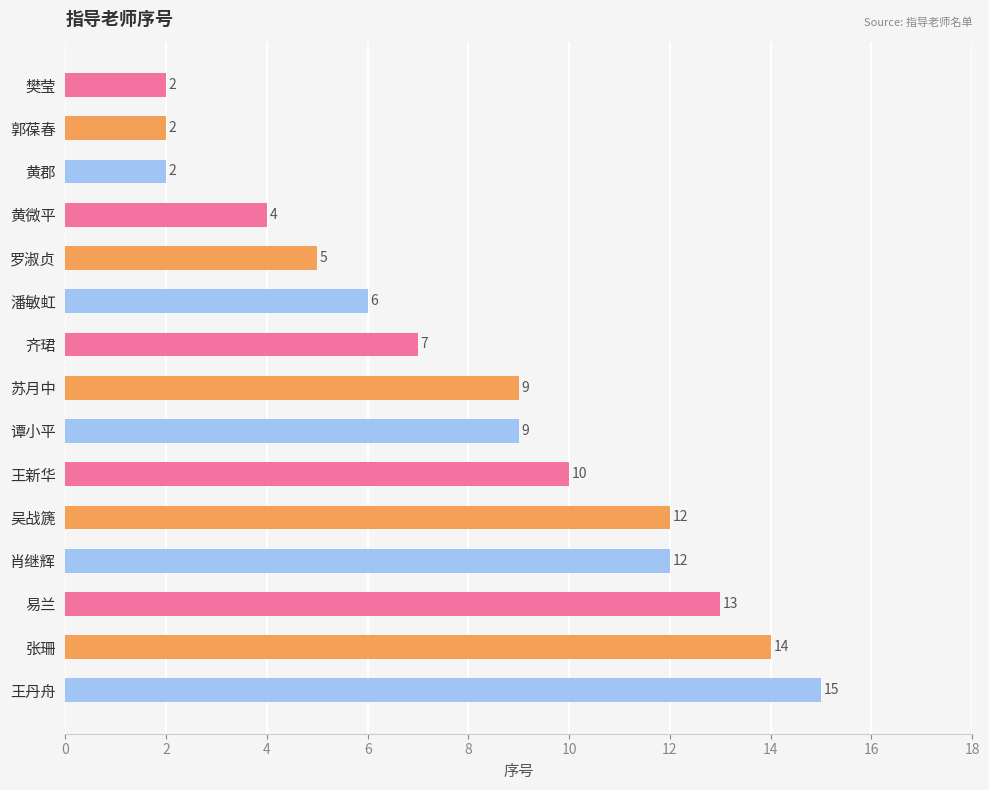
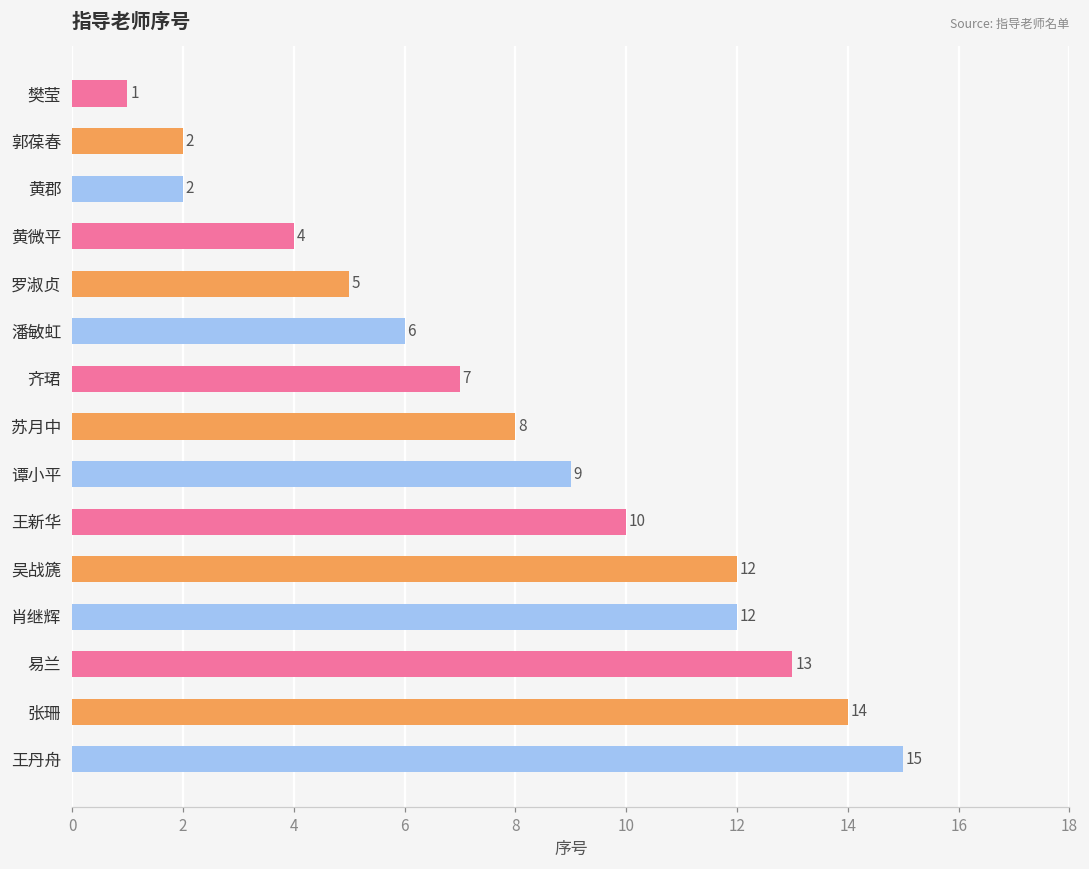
  {
-   "樊莹": 2,
+   "樊莹": 1,
    "郭葆春": 2,
    "黄郡": 2,
    "黄微平": 4,
    "罗淑贞": 5,
    "潘敏虹": 6,
    "齐珺": 7,
-   "苏月中": 9,
+   "苏月中": 8,
    "谭小平": 9,
    "王新华": 10,
    "吴战篪": 12,
    "肖继辉": 12,
    "易兰": 13,
    "张珊": 14,
    "王丹舟": 15
  }
